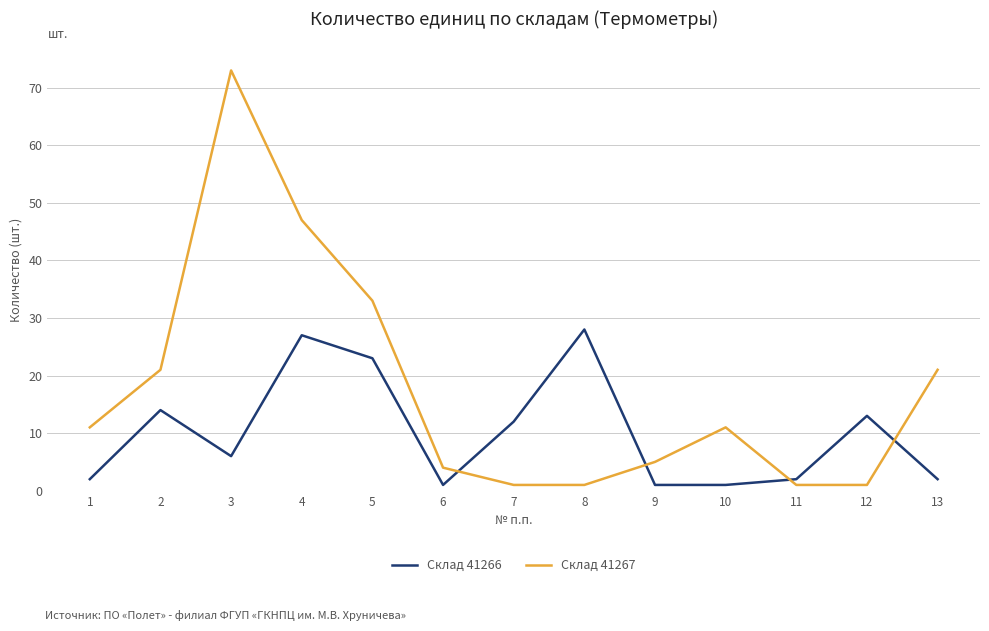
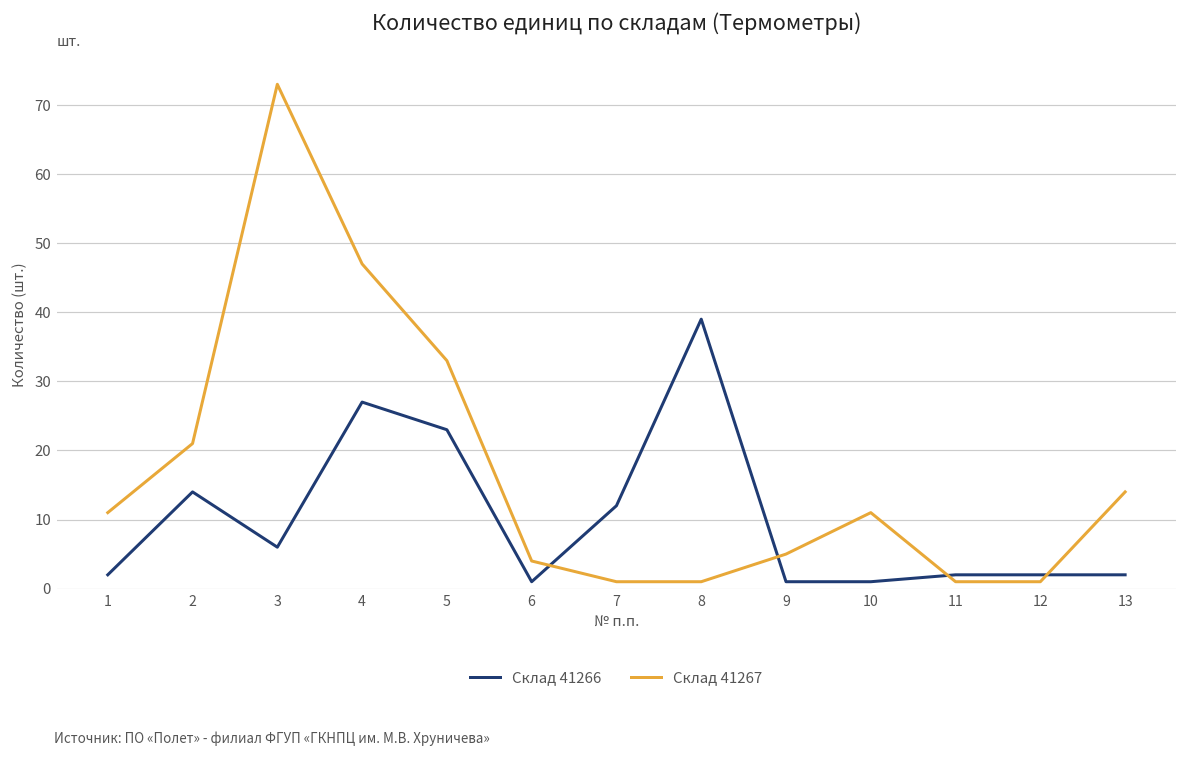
  {
    "Склад 41266": {
      "1": 2,
      "2": 14,
      "3": 6,
      "4": 27,
      "5": 23,
      "6": 1,
      "7": 12,
-     "8": 28,
+     "8": 39,
      "9": 1,
      "10": 1,
      "11": 2,
-     "12": 13,
+     "12": 2,
      "13": 2
    },
    "Склад 41267": {
      "1": 11,
      "2": 21,
      "3": 73,
      "4": 47,
      "5": 33,
      "6": 4,
      "7": 1,
      "8": 1,
      "9": 5,
      "10": 11,
      "11": 1,
      "12": 1,
-     "13": 21
+     "13": 14
    }
  }
